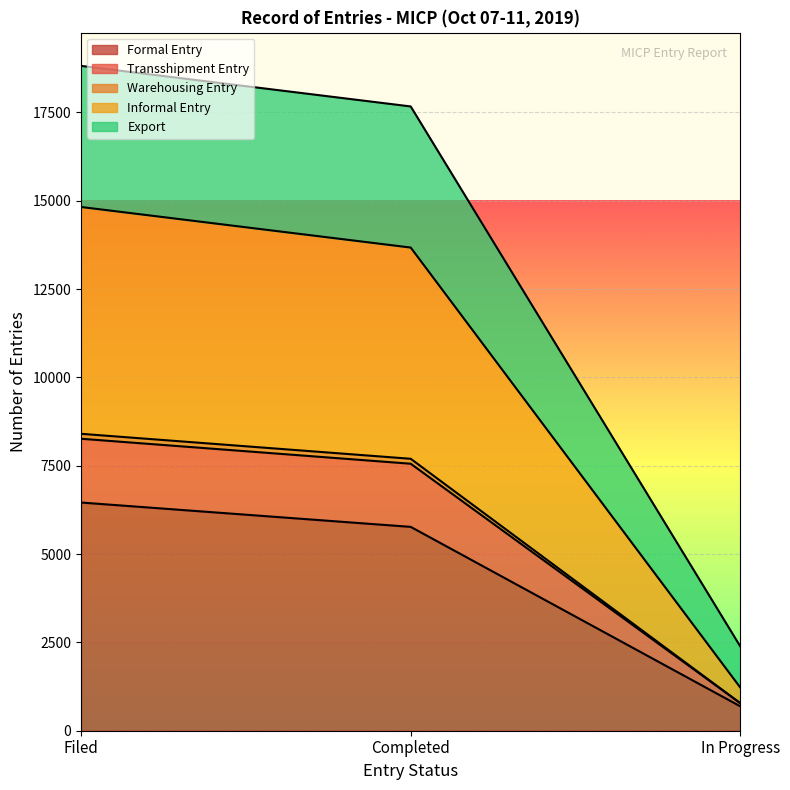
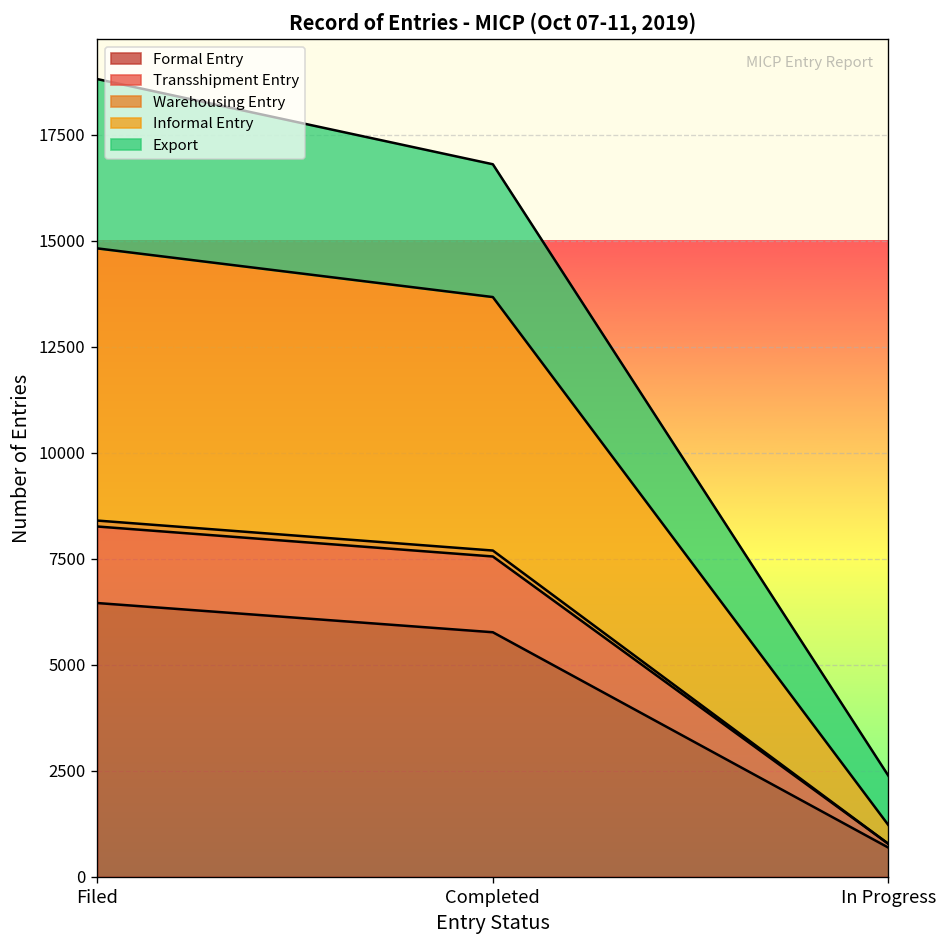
  {
    "Export": {
      "Filed": 4000,
-     "Completed": 4000,
+     "Completed": 3100,
      "In Progress": 1200
    }
  }
